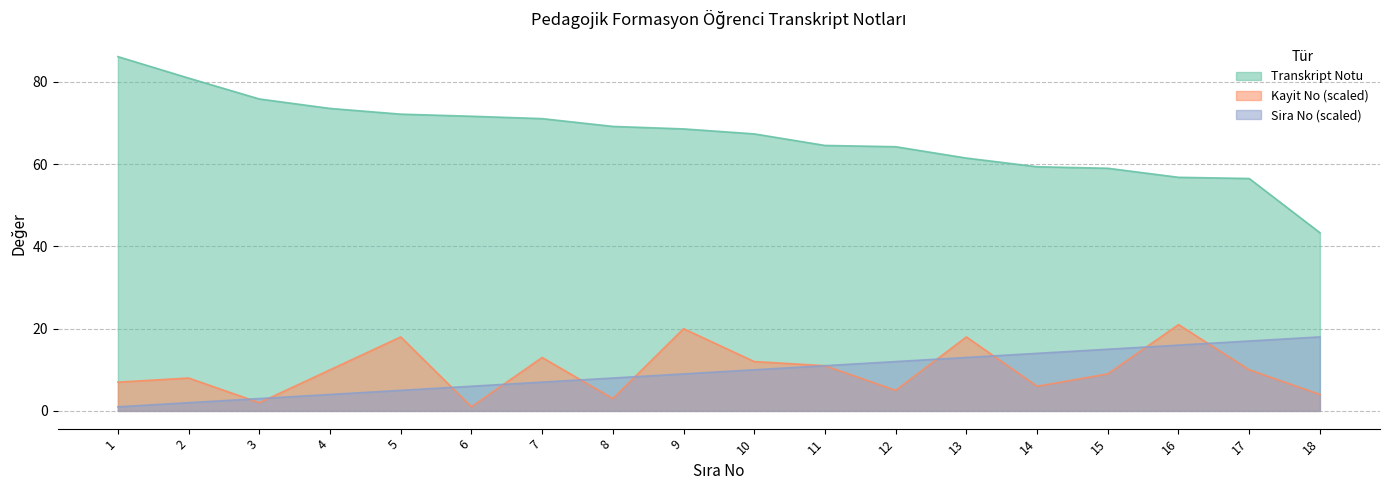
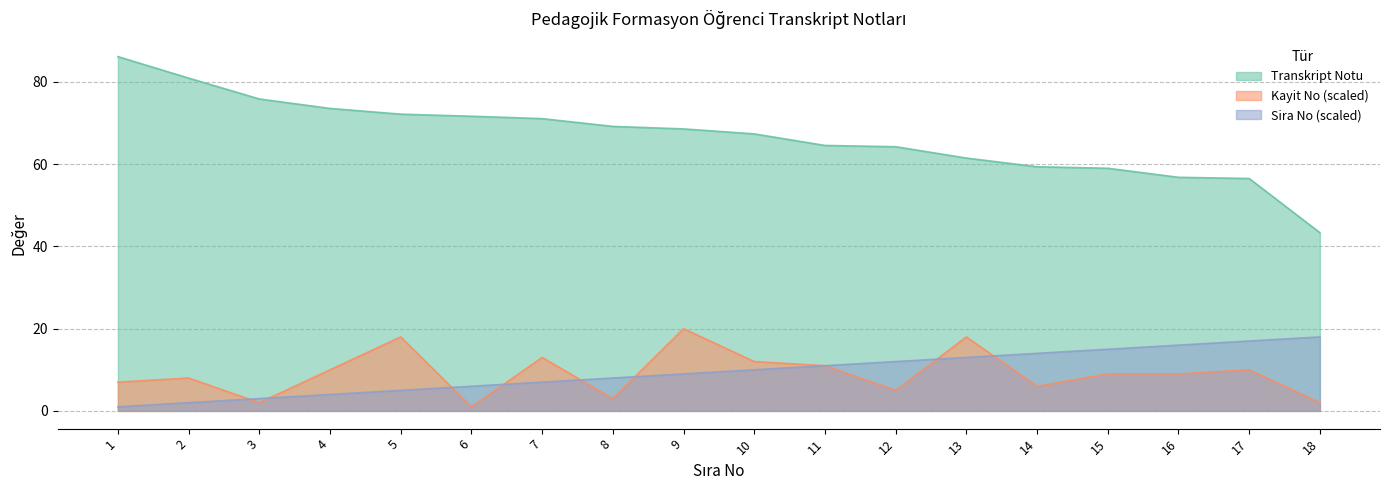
  {
    "Kayit No (scaled)": {
      "1": 7,
      "2": 8,
      "3": 2,
      "4": 10,
      "5": 18,
      "6": 1,
      "7": 13,
      "8": 3,
      "9": 20,
      "10": 12,
      "12": 5,
      "13": 18,
      "14": 6,
      "15": 9,
-     "16": 21,
+     "16": 9,
      "17": 10,
-     "18": 4
+     "18": 2
    }
  }
